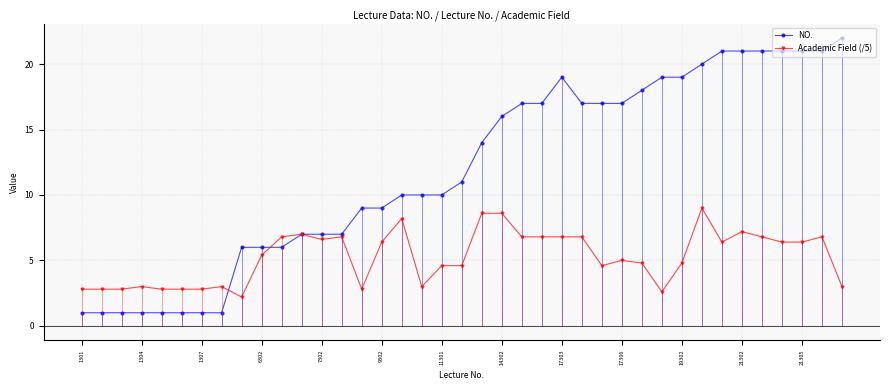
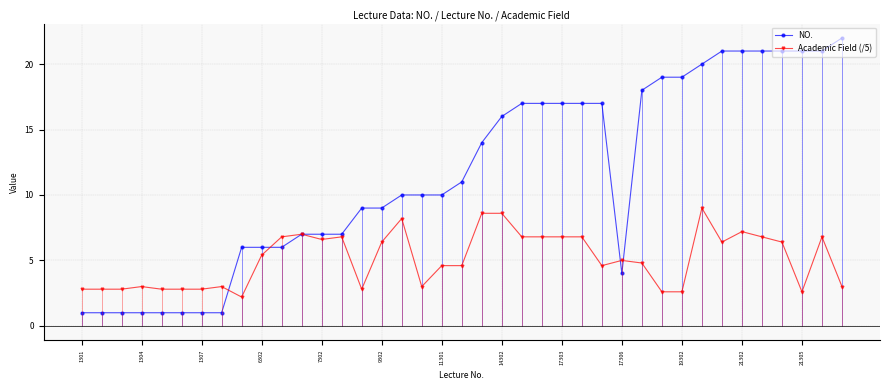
  {
    "NO.": {
      "1301": 1,
      "1304": 1,
      "1307": 1,
      "6302": 6,
      "7302": 7,
      "9302": 9,
      "11301": 10,
      "14302": 16,
-     "17303": 19,
-     "17306": 17,
+     "17303": 17,
+     "17306": 4,
      "19302": 19,
      "21302": 21
    },
    "Academic Field (/5)": {
      "1301": 2.8,
      "1304": 3.0,
      "1307": 2.8,
      "6302": 5.4,
      "7302": 6.6,
      "9302": 6.4,
      "11301": 4.6,
      "14302": 8.6,
      "17303": 6.8,
      "17306": 5.0,
-     "19302": 4.8,
+     "19302": 2.6,
      "21302": 7.2,
-     "21305": 6.4
+     "21305": 2.6
    }
  }
